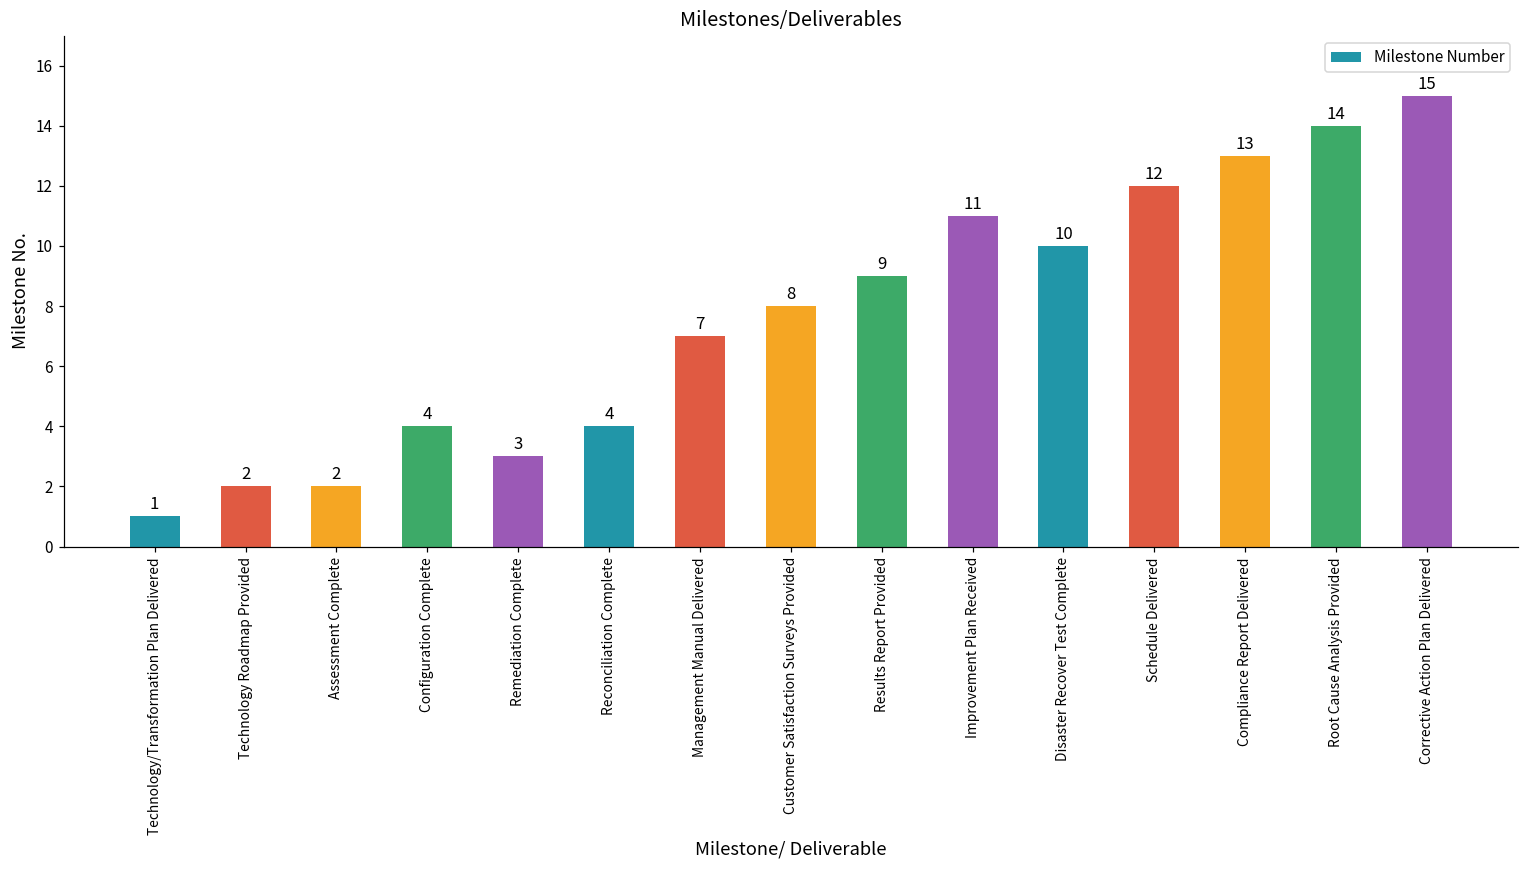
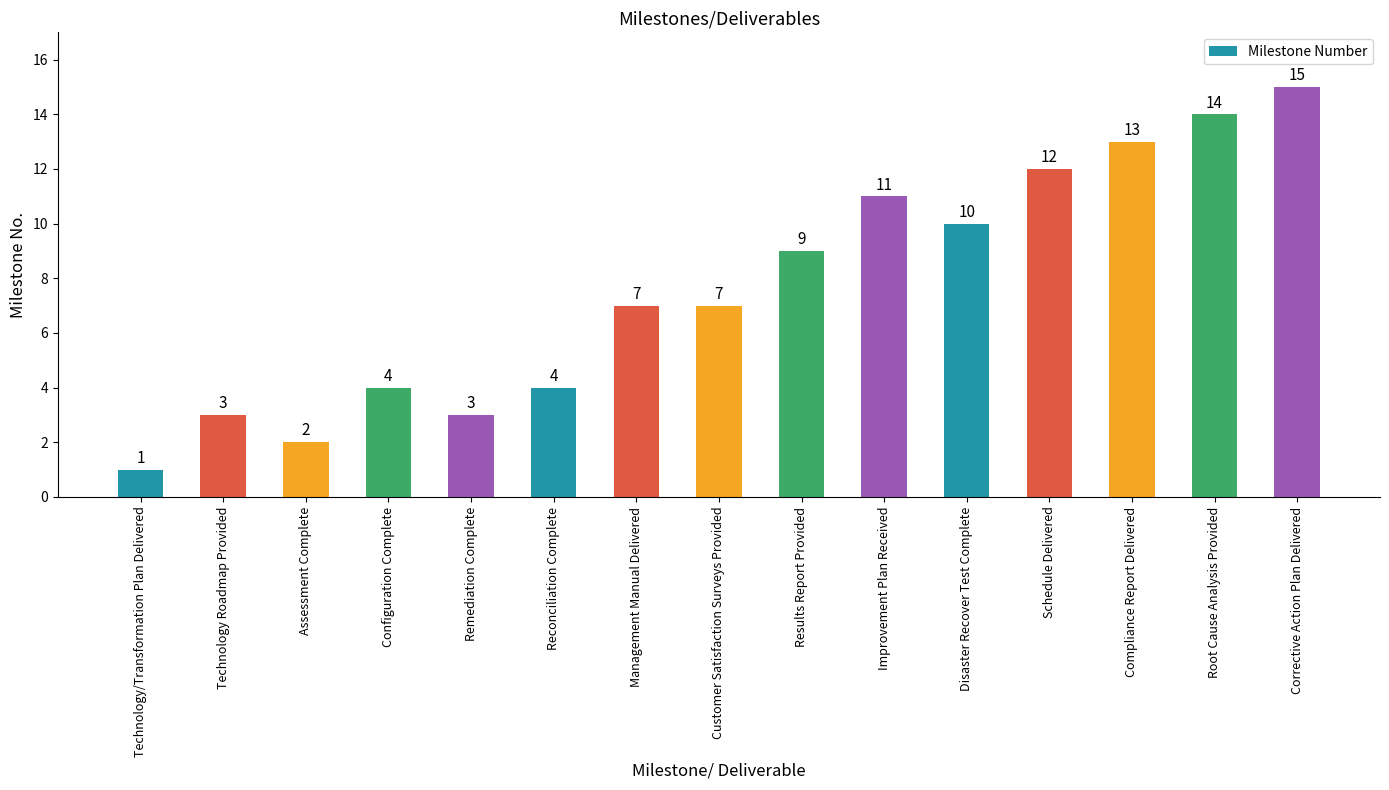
  {
    "Technology/Transformation Plan Delivered": 1,
-   "Technology Roadmap Provided": 2,
+   "Technology Roadmap Provided": 3,
    "Assessment Complete": 2,
    "Configuration Complete": 4,
    "Remediation Complete": 3,
    "Reconciliation Complete": 4,
    "Management Manual Delivered": 7,
-   "Customer Satisfaction Surveys Provided": 8,
+   "Customer Satisfaction Surveys Provided": 7,
    "Results Report Provided": 9,
    "Improvement Plan Received": 11,
    "Disaster Recover Test Complete": 10,
    "Schedule Delivered": 12,
    "Compliance Report Delivered": 13,
    "Root Cause Analysis Provided": 14,
    "Corrective Action Plan Delivered": 15
  }
